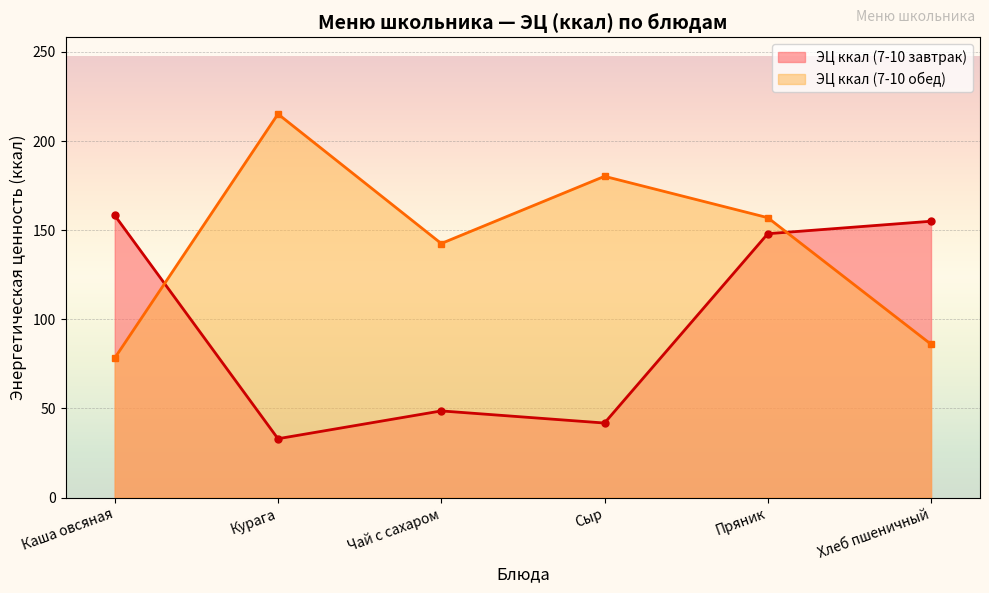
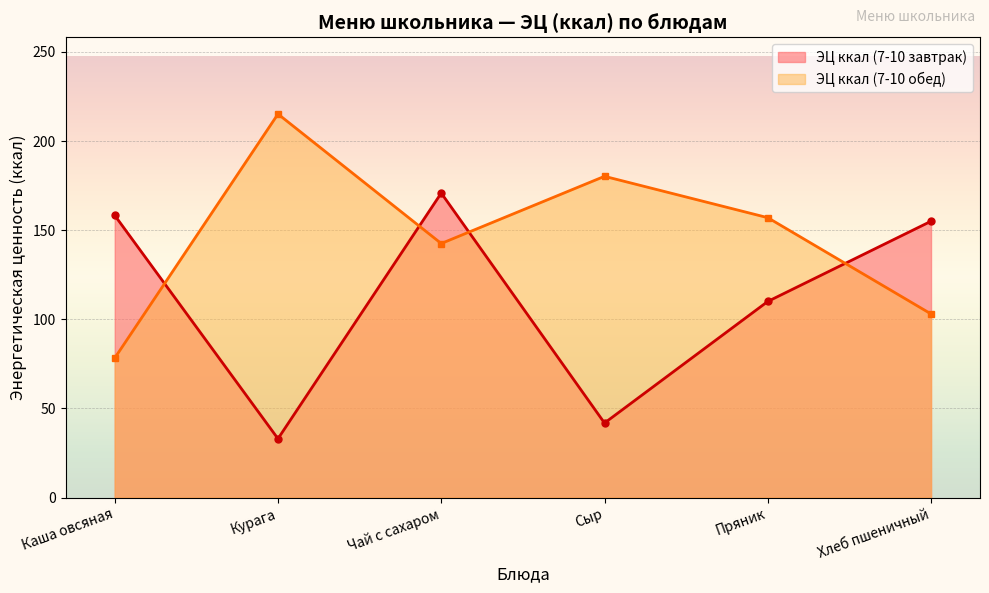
  {
    "ЭЦ ккал (7-10 завтрак)": {
      "Каша овсяная": 158,
      "Курага": 33,
-     "Чай с сахаром": 49,
+     "Чай с сахаром": 171,
      "Сыр": 42,
-     "Пряник": 148,
+     "Пряник": 110,
      "Хлеб пшеничный": 155
    },
    "ЭЦ ккал (7-10 обед)": {
      "Каша овсяная": 78,
      "Курага": 215,
      "Чай с сахаром": 143,
      "Сыр": 180,
      "Пряник": 157,
-     "Хлеб пшеничный": 86
+     "Хлеб пшеничный": 103
    }
  }
